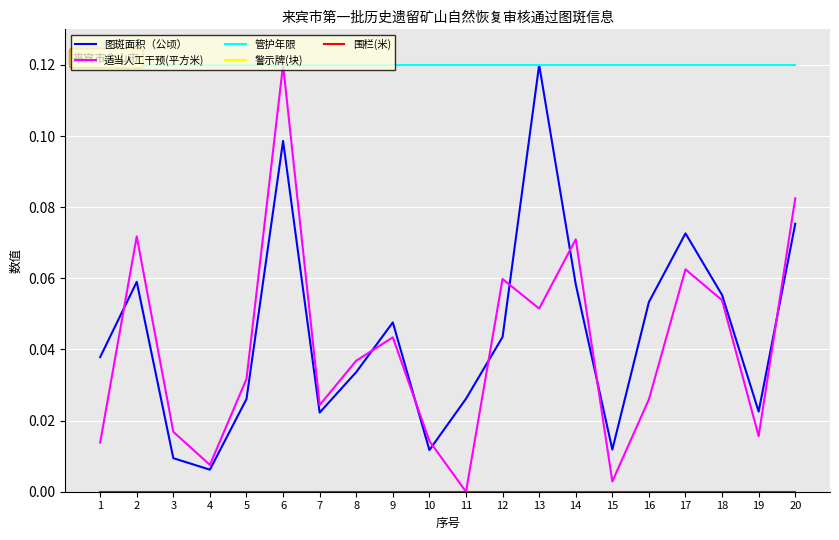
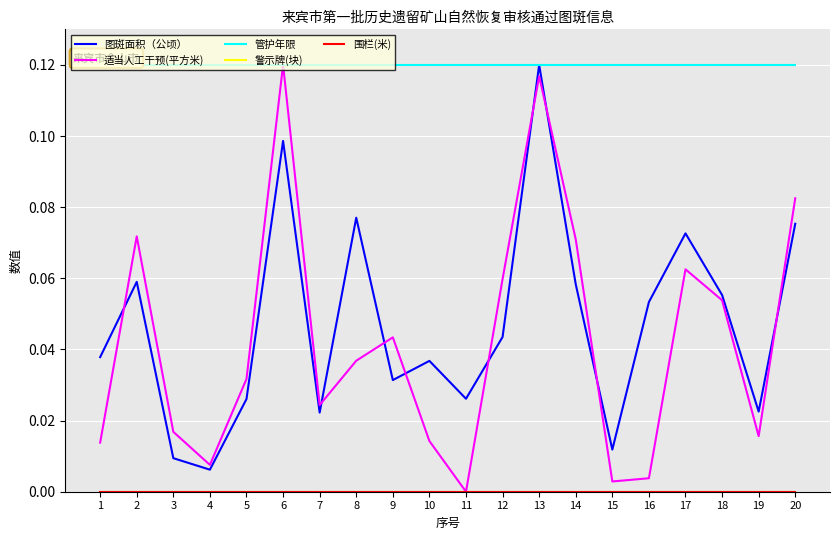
  {
    "图斑面积（公顷）": {
      "1": 0.038,
      "2": 0.059,
      "3": 0.009,
      "4": 0.006,
      "5": 0.026,
      "6": 0.099,
      "7": 0.022,
-     "8": 0.034,
-     "9": 0.048,
-     "10": 0.012,
+     "8": 0.077,
+     "9": 0.031,
+     "10": 0.037,
      "11": 0.026,
      "12": 0.044,
      "14": 0.058,
      "15": 0.012,
      "16": 0.053,
      "17": 0.073,
      "18": 0.055,
      "19": 0.023,
      "20": 0.075
    },
    "适当人工干预(平方米)": {
      "1": 0.014,
      "2": 0.072,
      "3": 0.017,
      "4": 0.008,
      "5": 0.032,
      "7": 0.024,
      "8": 0.037,
      "9": 0.043,
      "10": 0.014,
      "12": 0.060,
-     "13": 0.051,
+     "13": 0.117,
      "14": 0.071,
      "15": 0.003,
-     "16": 0.026,
+     "16": 0.004,
      "17": 0.063,
      "18": 0.054,
      "19": 0.016,
      "20": 0.082
    },
    "管护年限": {
      "10": 0.120,
      "11": 0.120,
      "12": 0.120,
      "14": 0.120,
      "15": 0.120,
      "16": 0.120,
      "17": 0.120,
      "18": 0.120,
      "19": 0.120,
      "20": 0.120
    },
    "围栏(米)": {
      "1": 0.000,
      "2": 0.000,
      "3": 0.000,
      "4": 0.000,
      "5": 0.000,
      "6": 0.000,
      "7": 0.000,
      "8": 0.000,
      "9": 0.000,
      "10": 0.000,
      "12": 0.000,
      "13": 0.000,
      "14": 0.000,
      "15": 0.000,
      "16": 0.000,
      "17": 0.000,
      "18": 0.000,
      "19": 0.000,
      "20": 0.000
    }
  }
